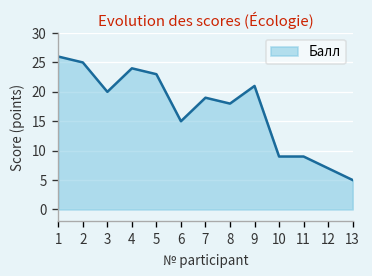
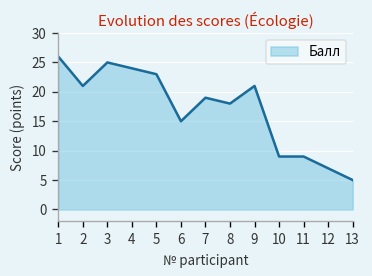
  {
    "1": 26,
-   "2": 25,
-   "3": 20,
+   "2": 21,
+   "3": 25,
    "4": 24,
    "5": 23,
    "6": 15,
    "7": 19,
    "8": 18,
    "9": 21,
    "10": 9,
    "11": 9,
    "12": 7,
    "13": 5
  }
